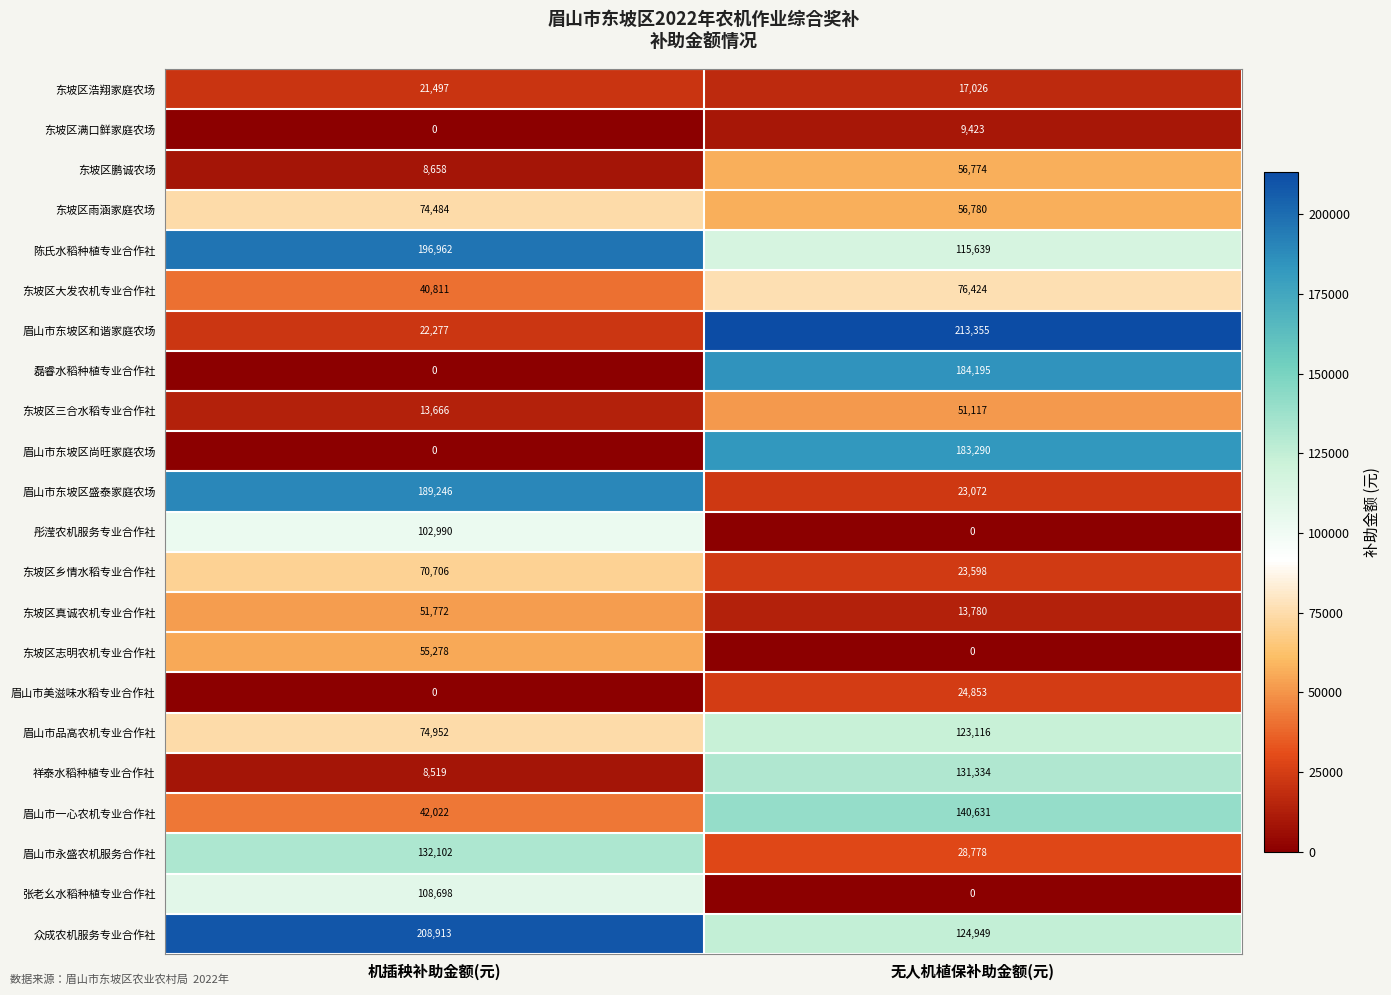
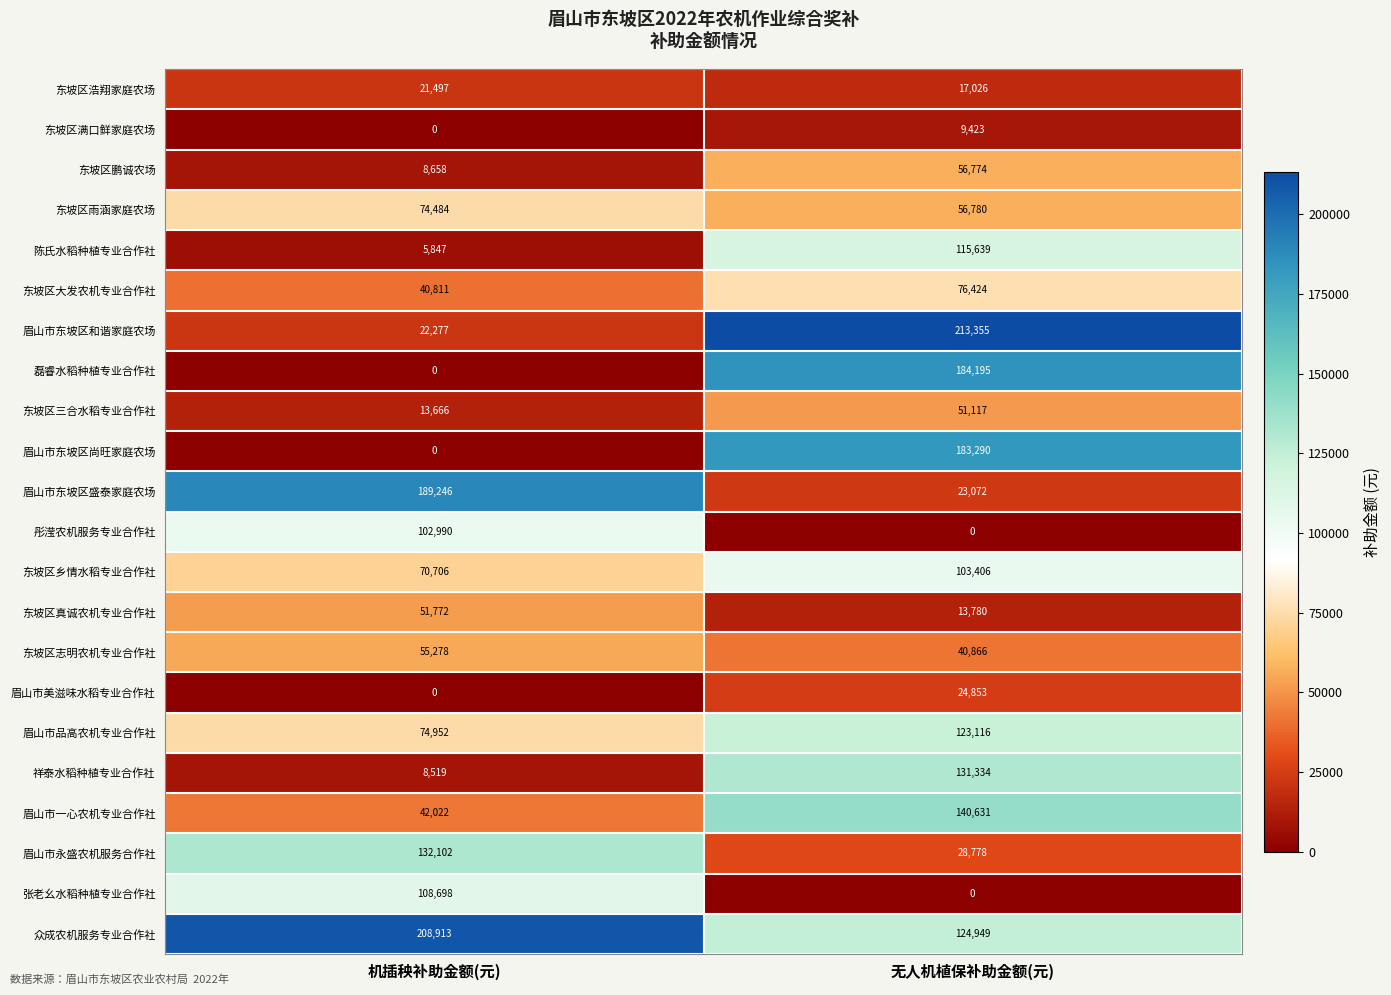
  {
    "东坡区浩翔家庭农场": {
      "机插秧补助金额(元)": "21,497",
      "无人机植保补助金额(元)": "17,026"
    },
    "东坡区满口鲜家庭农场": {
      "机插秧补助金额(元)": "0",
      "无人机植保补助金额(元)": "9,423"
    },
    "东坡区鹏诚农场": {
      "机插秧补助金额(元)": "8,658",
      "无人机植保补助金额(元)": "56,774"
    },
    "东坡区雨涵家庭农场": {
      "机插秧补助金额(元)": "74,484",
      "无人机植保补助金额(元)": "56,780"
    },
    "陈氏水稻种植专业合作社": {
-     "机插秧补助金额(元)": "196,962",
+     "机插秧补助金额(元)": "5,847",
      "无人机植保补助金额(元)": "115,639"
    },
    "东坡区大发农机专业合作社": {
      "机插秧补助金额(元)": "40,811",
      "无人机植保补助金额(元)": "76,424"
    },
    "眉山市东坡区和谐家庭农场": {
      "机插秧补助金额(元)": "22,277",
      "无人机植保补助金额(元)": "213,355"
    },
    "磊睿水稻种植专业合作社": {
      "机插秧补助金额(元)": "0",
      "无人机植保补助金额(元)": "184,195"
    },
    "东坡区三合水稻专业合作社": {
      "机插秧补助金额(元)": "13,666",
      "无人机植保补助金额(元)": "51,117"
    },
    "眉山市东坡区尚旺家庭农场": {
      "机插秧补助金额(元)": "0",
      "无人机植保补助金额(元)": "183,290"
    },
    "眉山市东坡区盛泰家庭农场": {
      "机插秧补助金额(元)": "189,246",
      "无人机植保补助金额(元)": "23,072"
    },
    "彤滢农机服务专业合作社": {
      "机插秧补助金额(元)": "102,990",
      "无人机植保补助金额(元)": "0"
    },
    "东坡区乡情水稻专业合作社": {
      "机插秧补助金额(元)": "70,706",
-     "无人机植保补助金额(元)": "23,598"
+     "无人机植保补助金额(元)": "103,406"
    },
    "东坡区真诚农机专业合作社": {
      "机插秧补助金额(元)": "51,772",
      "无人机植保补助金额(元)": "13,780"
    },
    "东坡区志明农机专业合作社": {
      "机插秧补助金额(元)": "55,278",
-     "无人机植保补助金额(元)": "0"
+     "无人机植保补助金额(元)": "40,866"
    },
    "眉山市美滋味水稻专业合作社": {
      "机插秧补助金额(元)": "0",
      "无人机植保补助金额(元)": "24,853"
    },
    "眉山市品高农机专业合作社": {
      "机插秧补助金额(元)": "74,952",
      "无人机植保补助金额(元)": "123,116"
    },
    "祥泰水稻种植专业合作社": {
      "机插秧补助金额(元)": "8,519",
      "无人机植保补助金额(元)": "131,334"
    },
    "眉山市一心农机专业合作社": {
      "机插秧补助金额(元)": "42,022",
      "无人机植保补助金额(元)": "140,631"
    },
    "眉山市永盛农机服务合作社": {
      "机插秧补助金额(元)": "132,102",
      "无人机植保补助金额(元)": "28,778"
    },
    "张老幺水稻种植专业合作社": {
      "机插秧补助金额(元)": "108,698",
      "无人机植保补助金额(元)": "0"
    },
    "众成农机服务专业合作社": {
      "机插秧补助金额(元)": "208,913",
      "无人机植保补助金额(元)": "124,949"
    }
  }
